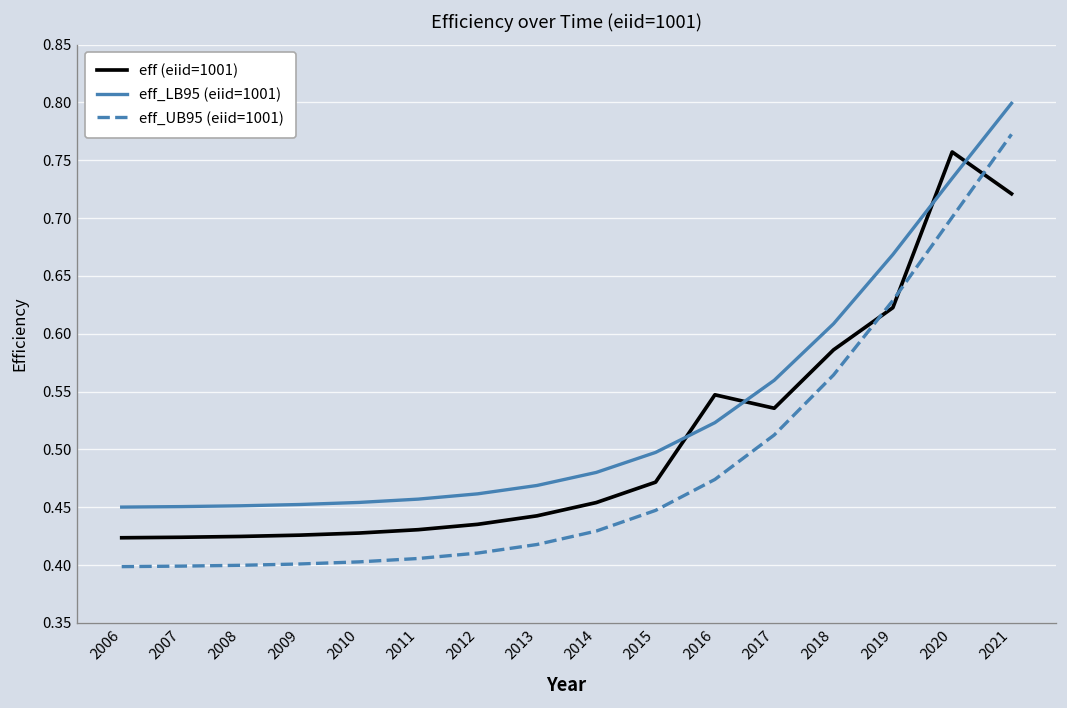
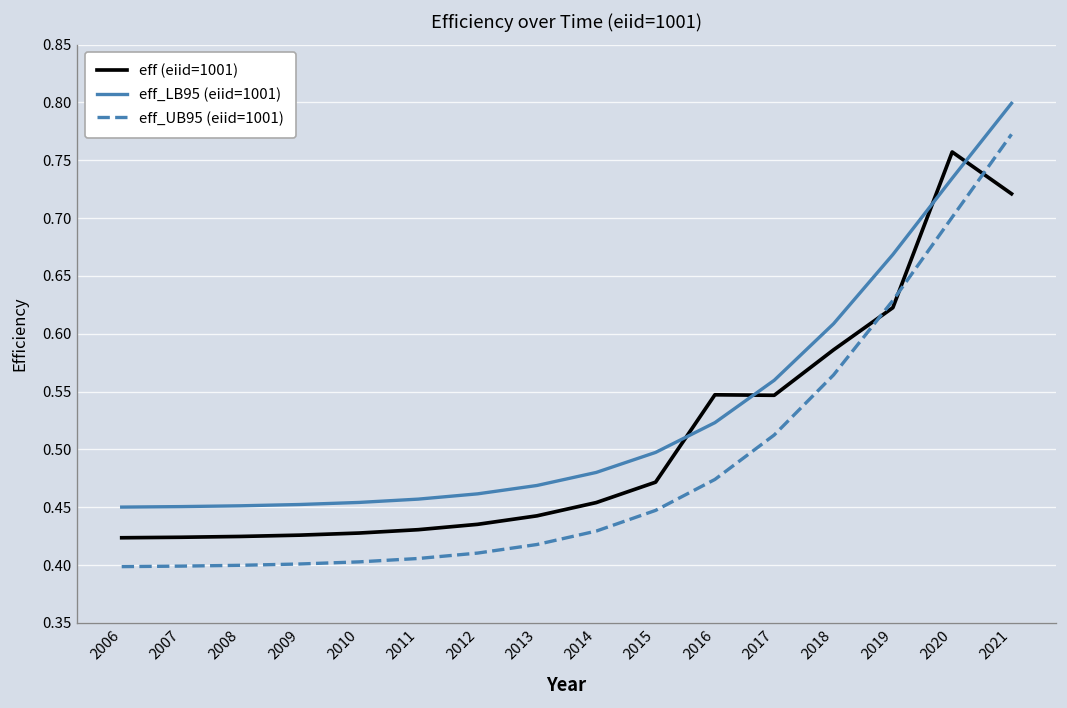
  {
    "eff (eiid=1001)": {
      "2006": 0.42,
      "2007": 0.42,
      "2008": 0.42,
      "2009": 0.43,
      "2010": 0.43,
      "2011": 0.43,
      "2012": 0.44,
      "2013": 0.44,
      "2014": 0.45,
      "2015": 0.47,
      "2016": 0.55,
-     "2017": 0.54,
+     "2017": 0.55,
      "2018": 0.59,
      "2019": 0.62,
      "2020": 0.76,
      "2021": 0.72
    }
  }
